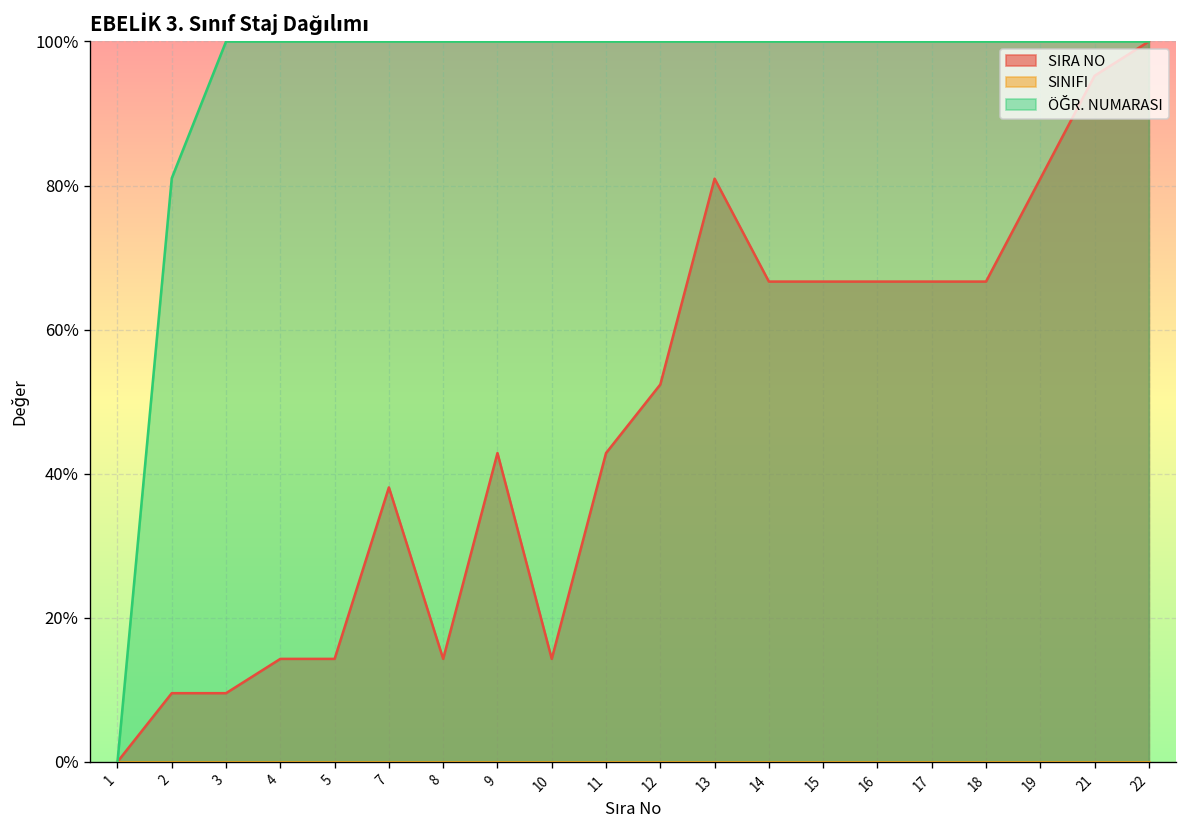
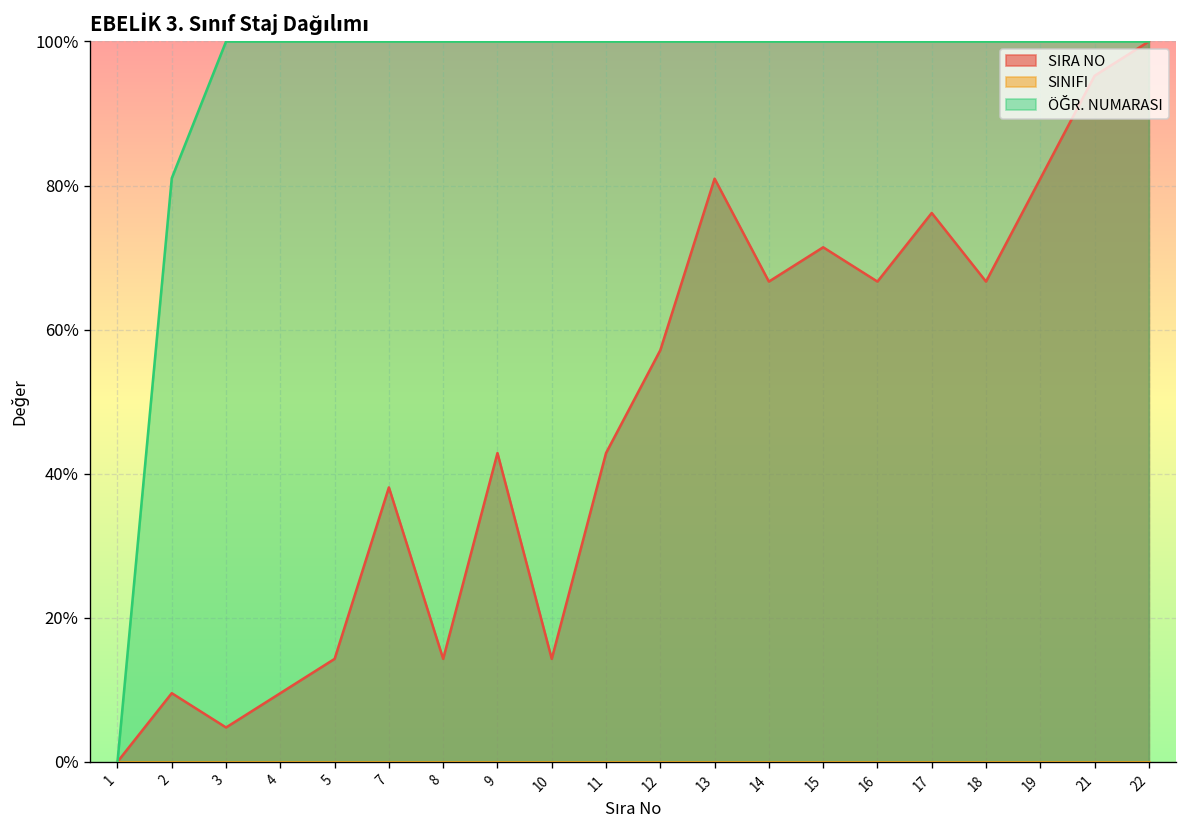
  {
    "SIRA NO": {
      "2": "10%",
-     "3": "10%",
-     "4": "14%",
+     "3": "5%",
+     "4": "10%",
      "5": "14%",
      "7": "38%",
      "8": "14%",
      "9": "43%",
      "10": "14%",
      "11": "43%",
-     "12": "52%",
+     "12": "57%",
      "13": "81%",
      "14": "67%",
-     "15": "67%",
+     "15": "71%",
      "16": "67%",
-     "17": "67%",
+     "17": "76%",
      "18": "67%",
      "19": "81%"
    },
    "SINIFI": {
      "2": "0%",
      "3": "0%",
      "4": "0%",
      "5": "0%",
      "7": "0%",
      "8": "0%",
      "9": "0%",
      "10": "0%",
      "11": "0%",
      "12": "0%",
      "13": "0%",
      "14": "0%",
      "15": "0%",
      "16": "0%",
      "17": "0%",
      "18": "0%",
      "19": "0%",
      "21": "0%",
      "22": "0%"
    },
    "ÖĞR. NUMARASI": {
      "2": "81%",
      "3": "100%",
      "4": "100%",
      "5": "100%",
      "7": "100%",
      "8": "100%",
      "9": "100%",
      "10": "100%",
      "11": "100%",
      "12": "100%",
      "13": "100%",
      "14": "100%",
      "15": "100%",
      "16": "100%",
      "17": "100%",
      "18": "100%",
      "19": "100%",
      "21": "100%"
    }
  }
